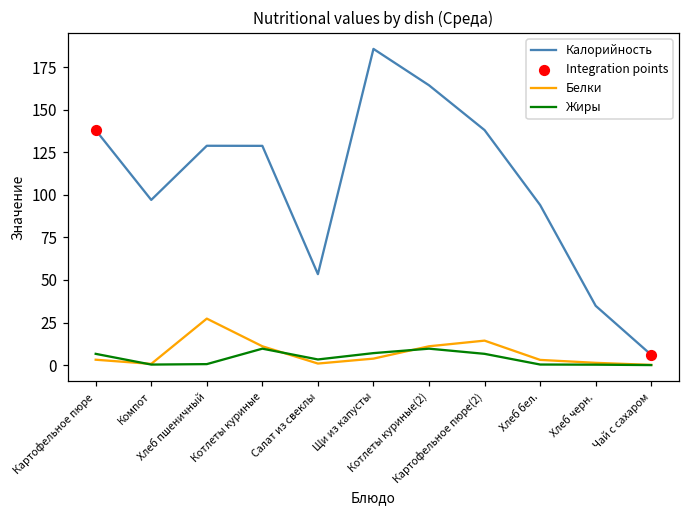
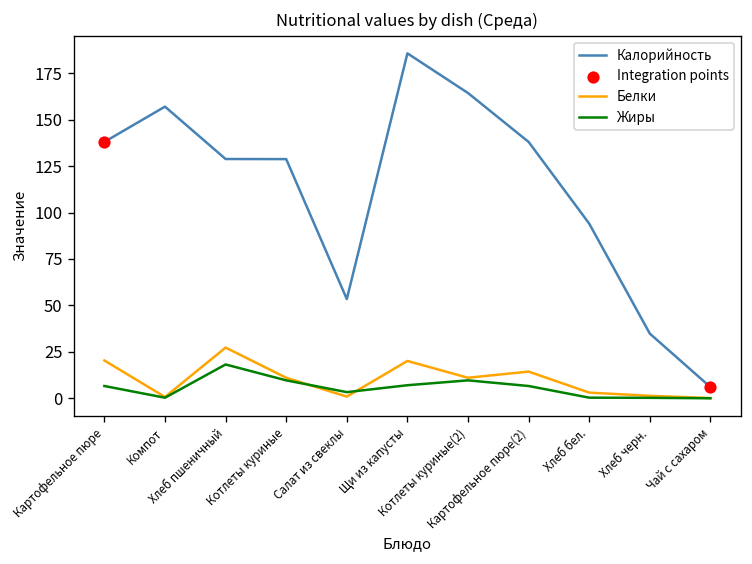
  {
    "Калорийность": {
-     "Компот": 97,
+     "Компот": 157,
      "Хлеб пшеничный": 129,
      "Котлеты куриные": 129,
      "Салат из свеклы": 53,
      "Щи из капусты": 186,
      "Котлеты куриные(2)": 164,
      "Картофельное пюре(2)": 138,
      "Хлеб бел.": 94,
      "Хлеб черн.": 35
    },
    "Белки": {
-     "Картофельное пюре": 3,
+     "Картофельное пюре": 20,
      "Хлеб пшеничный": 27,
      "Салат из свеклы": 1,
-     "Щи из капусты": 4,
+     "Щи из капусты": 20,
      "Картофельное пюре(2)": 14,
      "Хлеб бел.": 3
    },
    "Жиры": {
      "Картофельное пюре": 7,
-     "Хлеб пшеничный": 1,
+     "Хлеб пшеничный": 18,
      "Салат из свеклы": 3,
      "Щи из капусты": 7,
      "Картофельное пюре(2)": 7,
      "Хлеб бел.": 0
    }
  }
